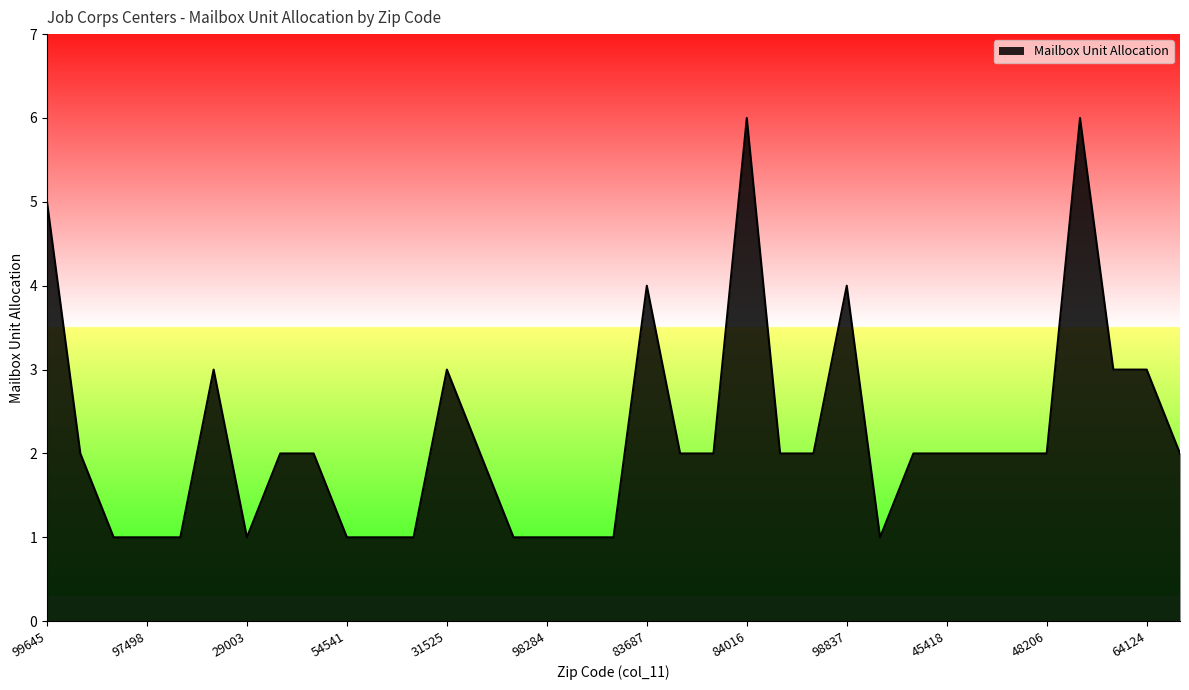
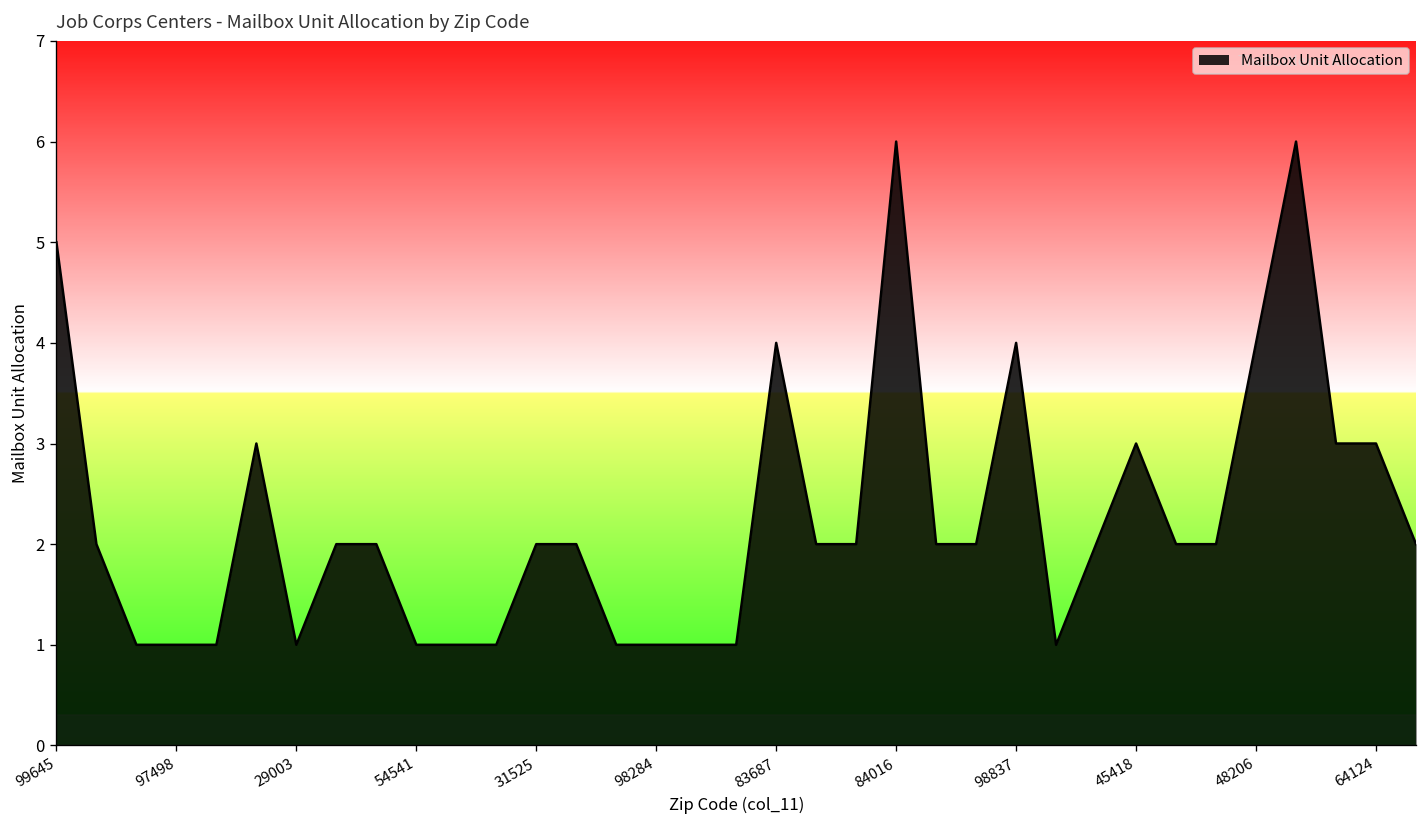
  {
    "99645": 5,
    "97498": 1,
    "29003": 1,
    "54541": 1,
-   "31525": 3,
+   "31525": 2,
    "98284": 1,
    "83687": 4,
    "84016": 6,
    "98837": 4,
-   "45418": 2,
-   "48206": 2,
+   "45418": 3,
+   "48206": 4,
    "64124": 3
  }
